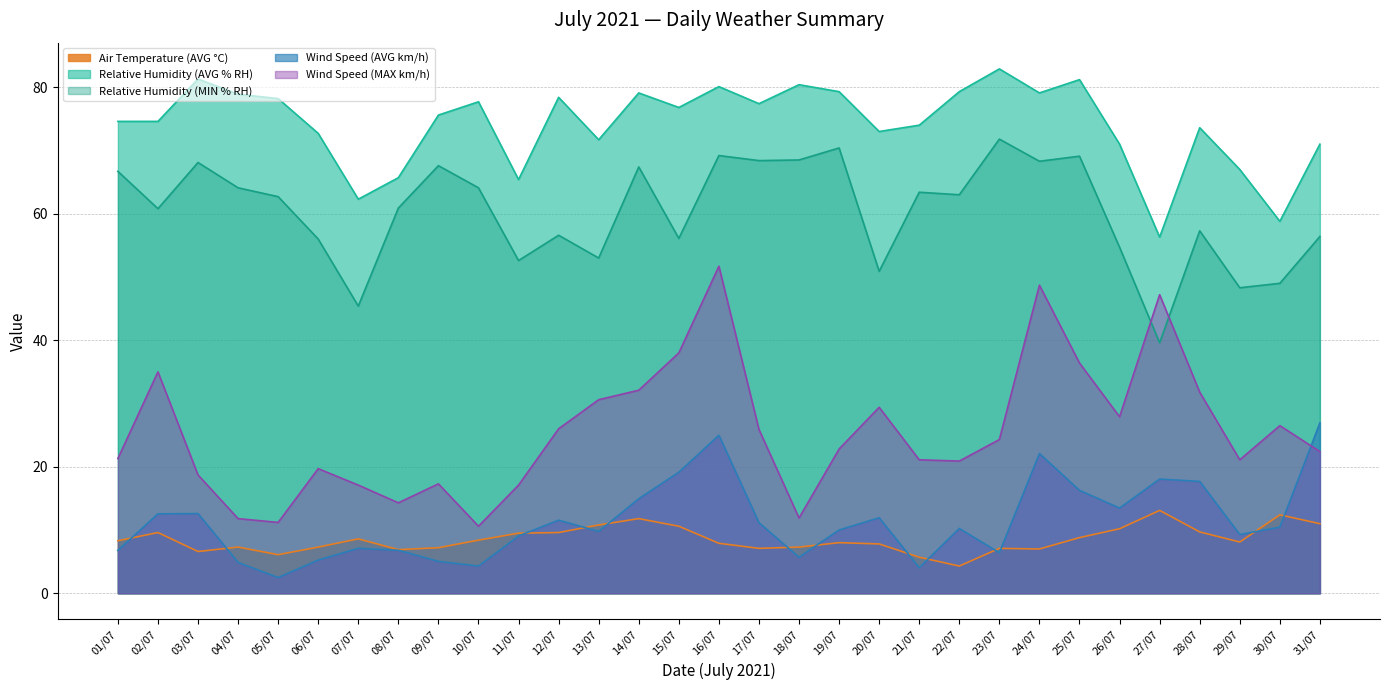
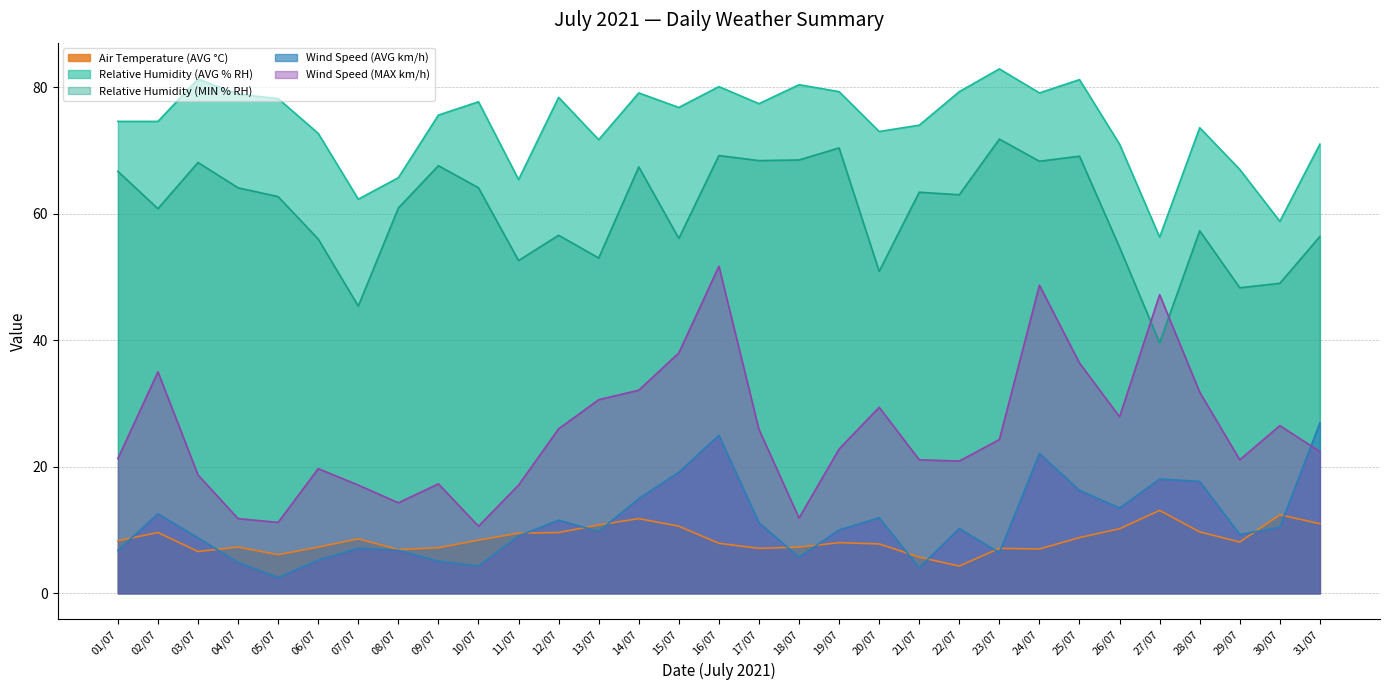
  {
    "Air Temperature (AVG °C)": {
      "01/07": 8,
      "02/07": 10,
      "03/07": 7,
      "04/07": 7,
      "05/07": 6,
      "06/07": 7,
      "07/07": 9,
      "09/07": 7,
      "10/07": 8,
      "11/07": 10,
      "12/07": 10,
      "13/07": 11,
      "14/07": 12,
      "15/07": 11,
      "16/07": 8,
      "17/07": 7,
      "18/07": 7,
      "19/07": 8,
      "20/07": 8,
      "21/07": 6,
      "22/07": 4,
      "23/07": 7,
      "24/07": 7,
      "25/07": 9,
      "26/07": 10,
      "27/07": 13,
      "28/07": 10,
      "29/07": 8,
      "30/07": 12,
      "31/07": 11
    },
    "Wind Speed (AVG km/h)": {
      "01/07": 7,
      "02/07": 13,
-     "03/07": 13,
+     "03/07": 9,
      "04/07": 5,
      "05/07": 2,
      "06/07": 5,
      "07/07": 7,
      "09/07": 5,
      "10/07": 4,
      "11/07": 9,
      "12/07": 12,
      "13/07": 10,
      "14/07": 15,
      "15/07": 19,
      "16/07": 25,
      "17/07": 11,
      "18/07": 6,
      "19/07": 10,
      "20/07": 12,
      "21/07": 4,
      "22/07": 10,
      "23/07": 6,
      "24/07": 22,
      "25/07": 16,
      "26/07": 13,
      "27/07": 18,
      "28/07": 18,
      "29/07": 9,
      "30/07": 10,
      "31/07": 27
    },
    "Wind Speed (MAX km/h)": {
      "01/07": 21,
      "02/07": 35,
      "03/07": 19,
      "04/07": 12,
      "05/07": 11,
      "06/07": 20,
      "07/07": 17,
      "08/07": 14,
      "09/07": 17,
      "10/07": 11,
      "11/07": 17,
      "12/07": 26,
      "13/07": 31,
      "14/07": 32,
      "15/07": 38,
      "16/07": 52,
      "17/07": 26,
      "18/07": 12,
      "19/07": 23,
      "20/07": 29,
      "21/07": 21,
      "22/07": 21,
      "23/07": 24,
      "24/07": 49,
      "25/07": 36,
      "26/07": 28,
      "27/07": 47,
      "28/07": 32,
      "29/07": 21,
      "30/07": 27,
      "31/07": 22
    }
  }
